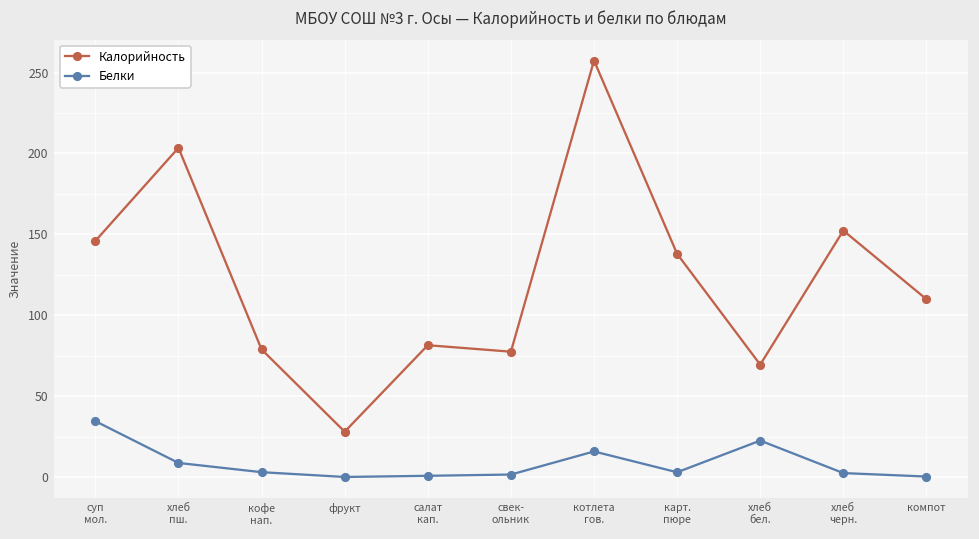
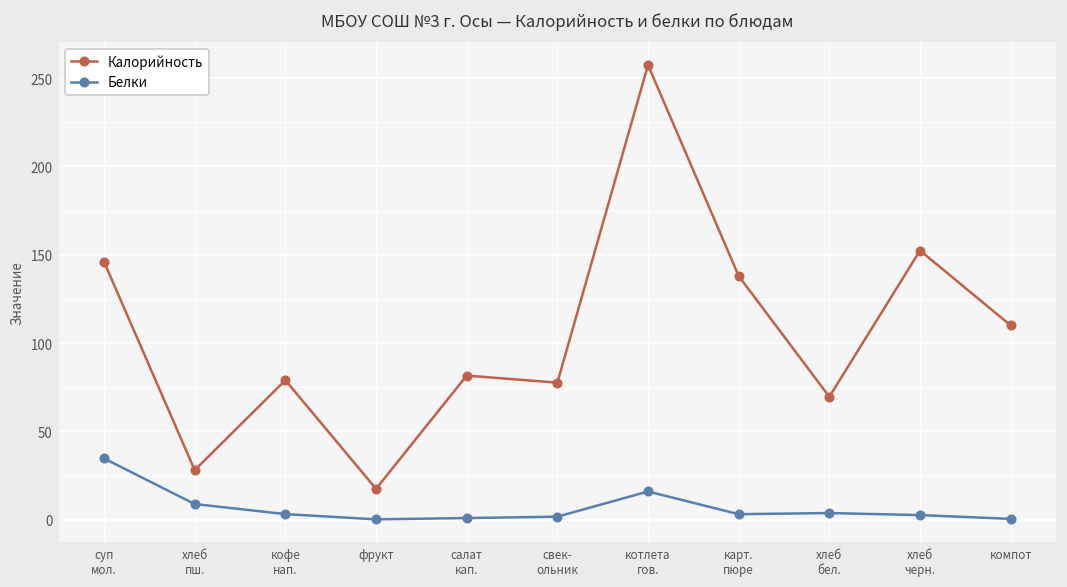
  {
    "Калорийность": {
      "суп мол.": 146,
-     "хлеб пш.": 203,
+     "хлеб пш.": 28,
      "кофе нап.": 79,
-     "фрукт": 28,
+     "фрукт": 18,
      "салат кап.": 82,
      "свек- ольник": 78,
      "котлета гов.": 257,
      "карт. пюре": 138,
      "хлеб бел.": 70,
      "хлеб черн.": 152,
      "компот": 110
    },
    "Белки": {
      "суп мол.": 35,
      "хлеб пш.": 9,
      "кофе нап.": 3,
      "фрукт": 0,
      "салат кап.": 1,
      "свек- ольник": 2,
      "котлета гов.": 16,
      "карт. пюре": 3,
-     "хлеб бел.": 23,
+     "хлеб бел.": 4,
      "хлеб черн.": 3,
      "компот": 1
    }
  }
